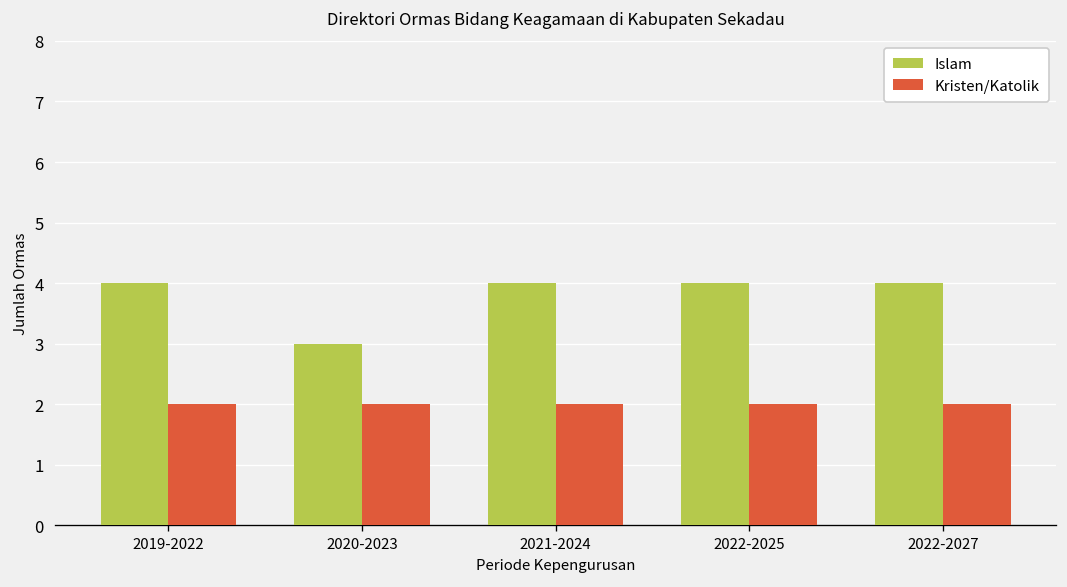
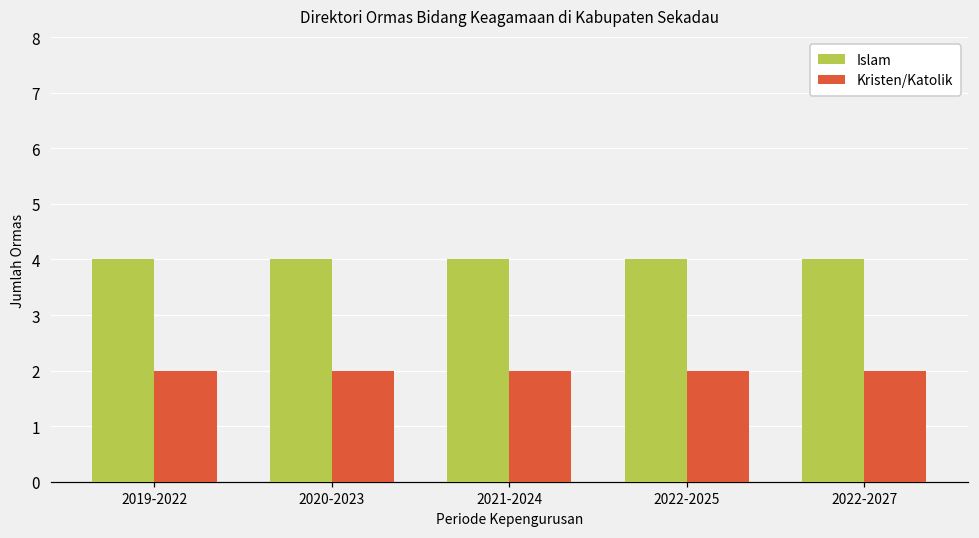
  {
    "Islam": {
      "2019-2022": 4,
-     "2020-2023": 3,
+     "2020-2023": 4,
      "2021-2024": 4,
      "2022-2025": 4,
      "2022-2027": 4
    },
    "Kristen/Katolik": {
      "2019-2022": 2,
      "2020-2023": 2,
      "2021-2024": 2,
      "2022-2025": 2,
      "2022-2027": 2
    }
  }
